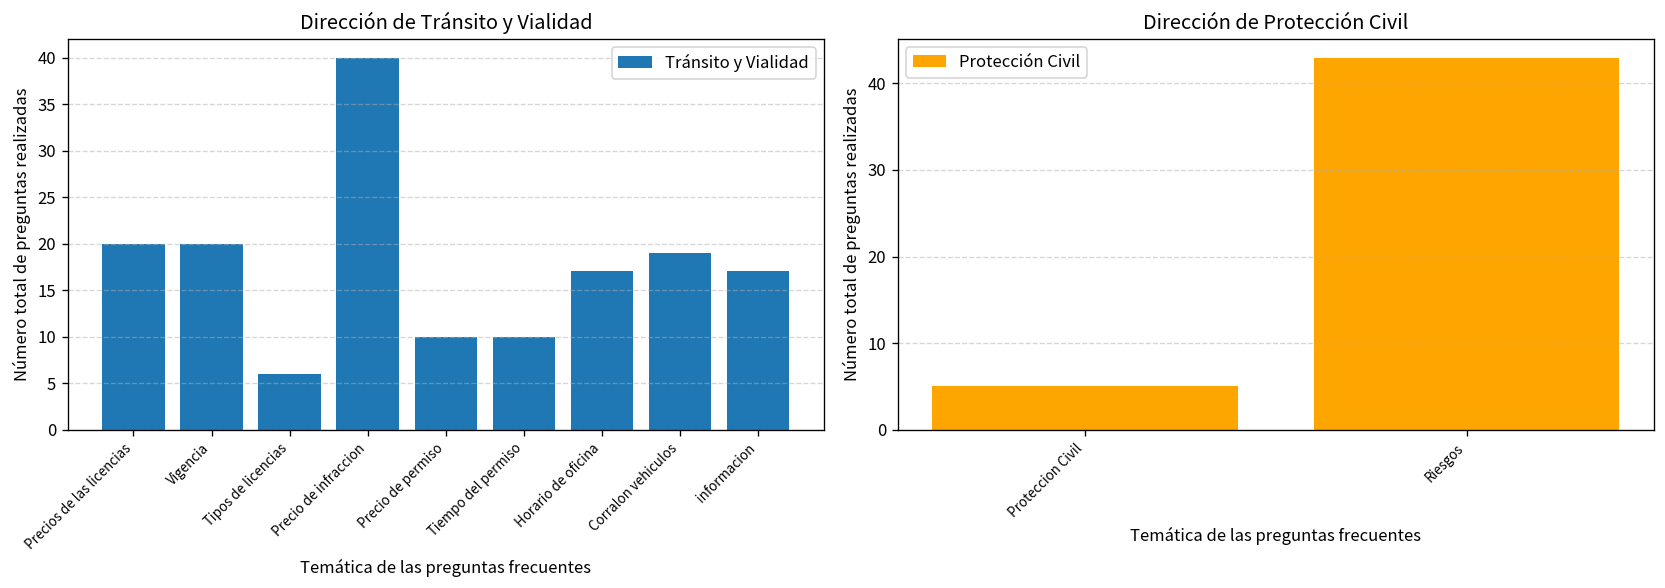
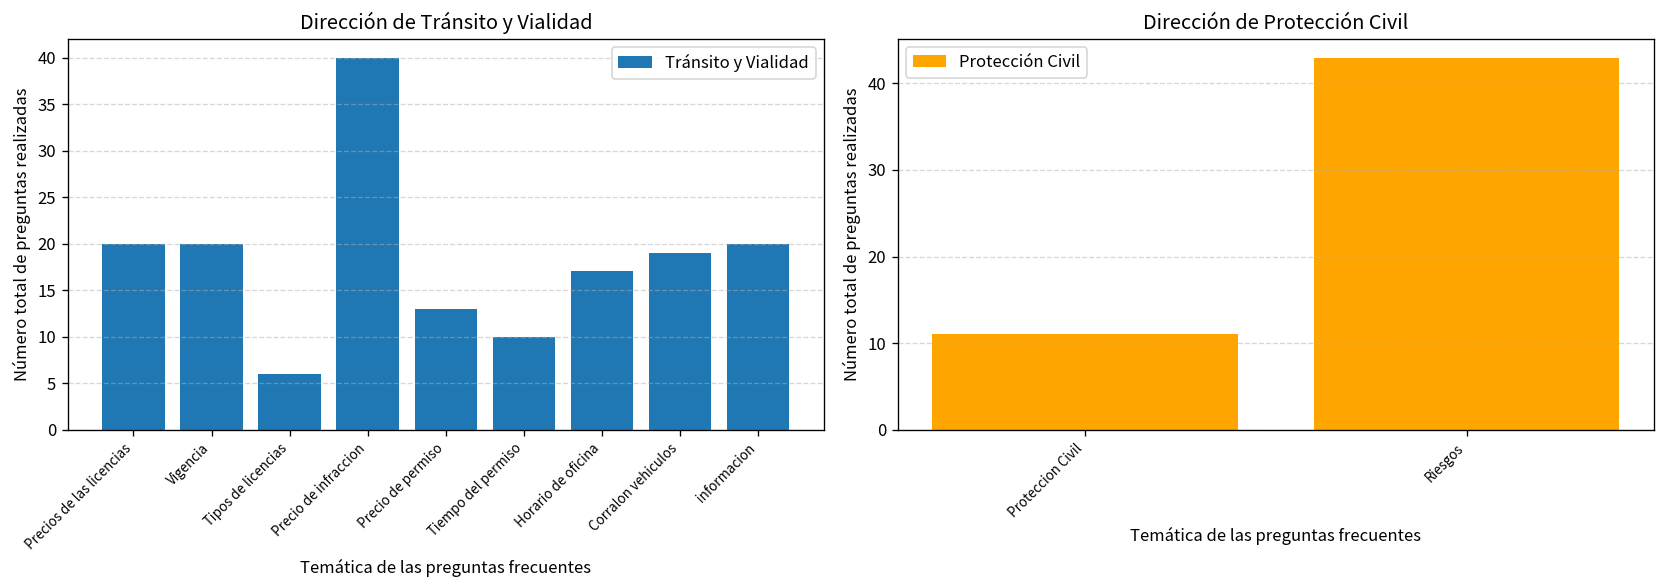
  {
    "Dirección de Tránsito y Vialidad": {
      "Precios de las licencias": 20,
      "Vigencia": 20,
      "Tipos de licencias": 6,
      "Precio de infraccion": 40,
-     "Precio de permiso": 10,
+     "Precio de permiso": 13,
      "Tiempo del permiso": 10,
      "Horario de oficina": 17,
      "Corralon vehiculos": 19,
-     "informacion": 17
+     "informacion": 20
    },
    "Dirección de Protección Civil": {
-     "Proteccion Civil": 5,
+     "Proteccion Civil": 11,
      "Riesgos": 43
    }
  }
